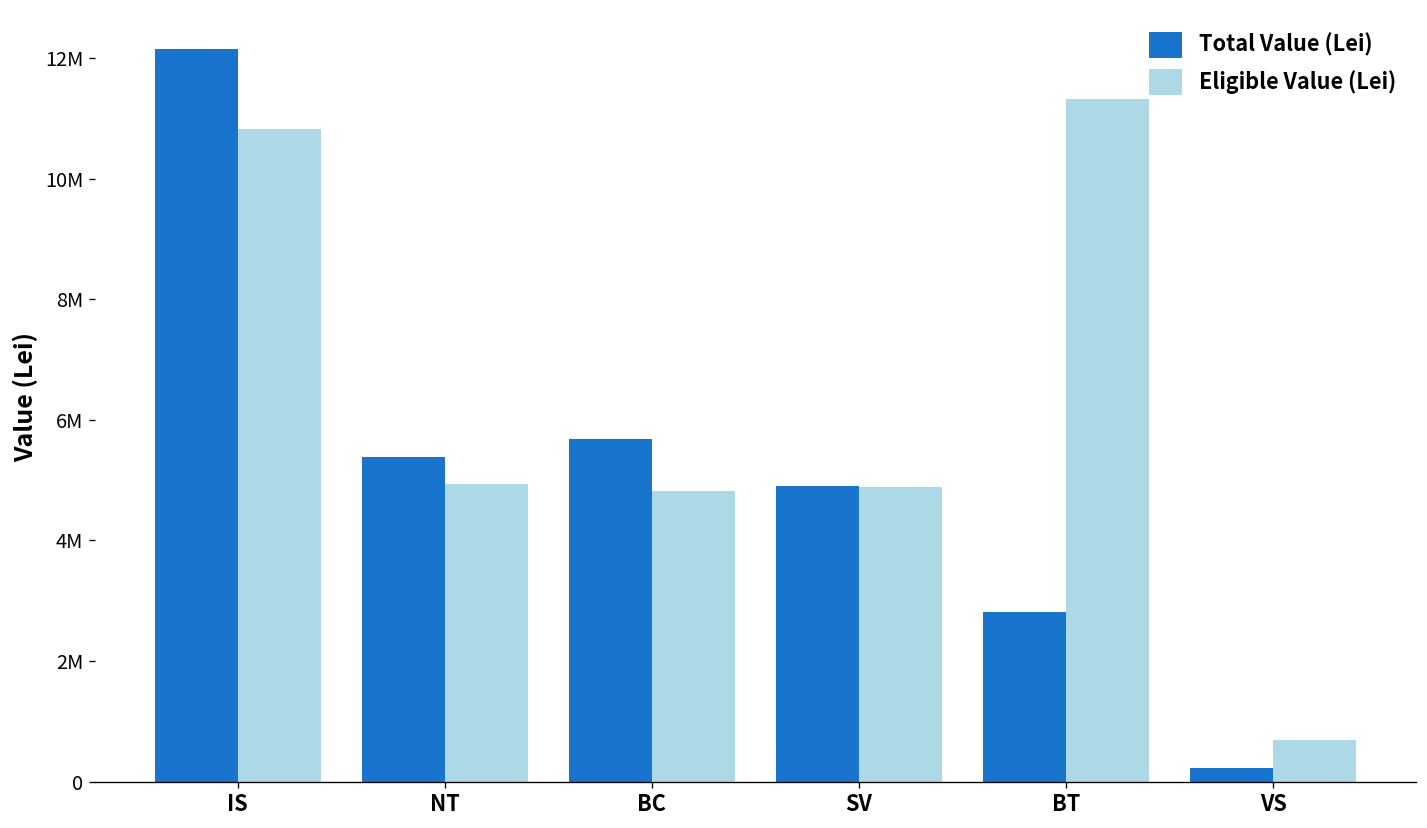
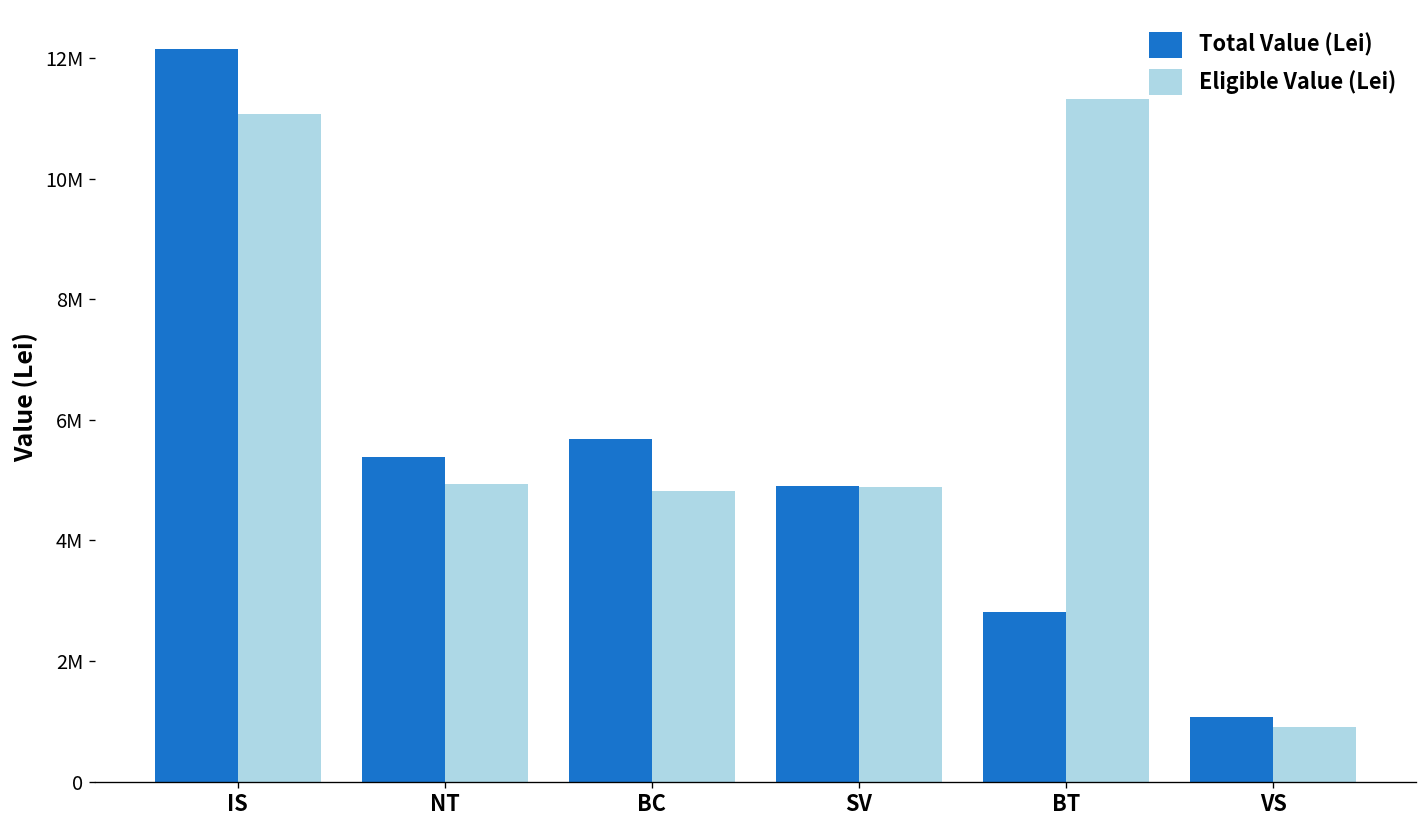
  {
    "Total Value (Lei)": {
      "IS": 12200000,
      "NT": 5400000,
      "BC": 5700000,
      "SV": 4900000,
      "BT": 2800000,
-     "VS": 200000
+     "VS": 1100000
    },
    "Eligible Value (Lei)": {
-     "IS": 10800000,
+     "IS": 11100000,
      "NT": 4900000,
      "BC": 4800000,
      "SV": 4900000,
      "BT": 11300000,
-     "VS": 700000
+     "VS": 900000
    }
  }
